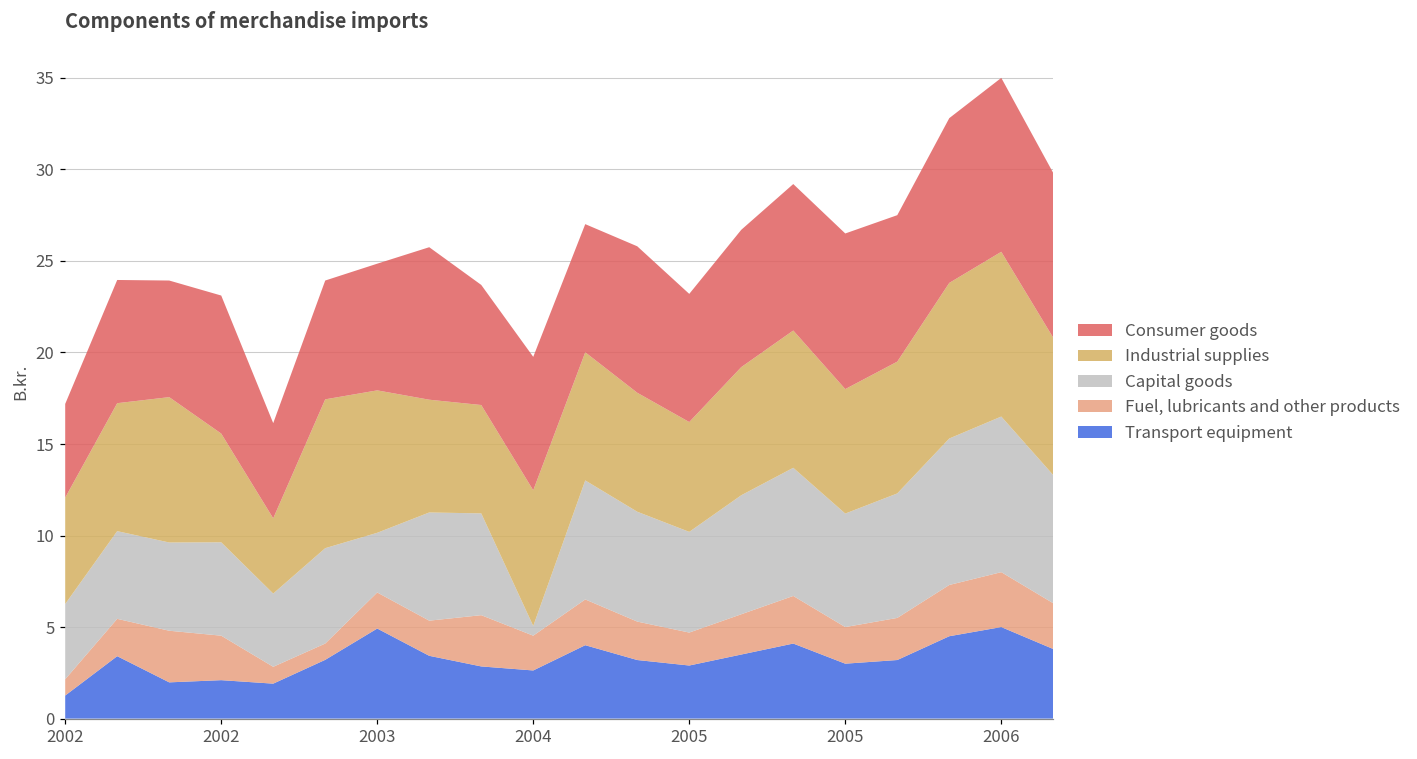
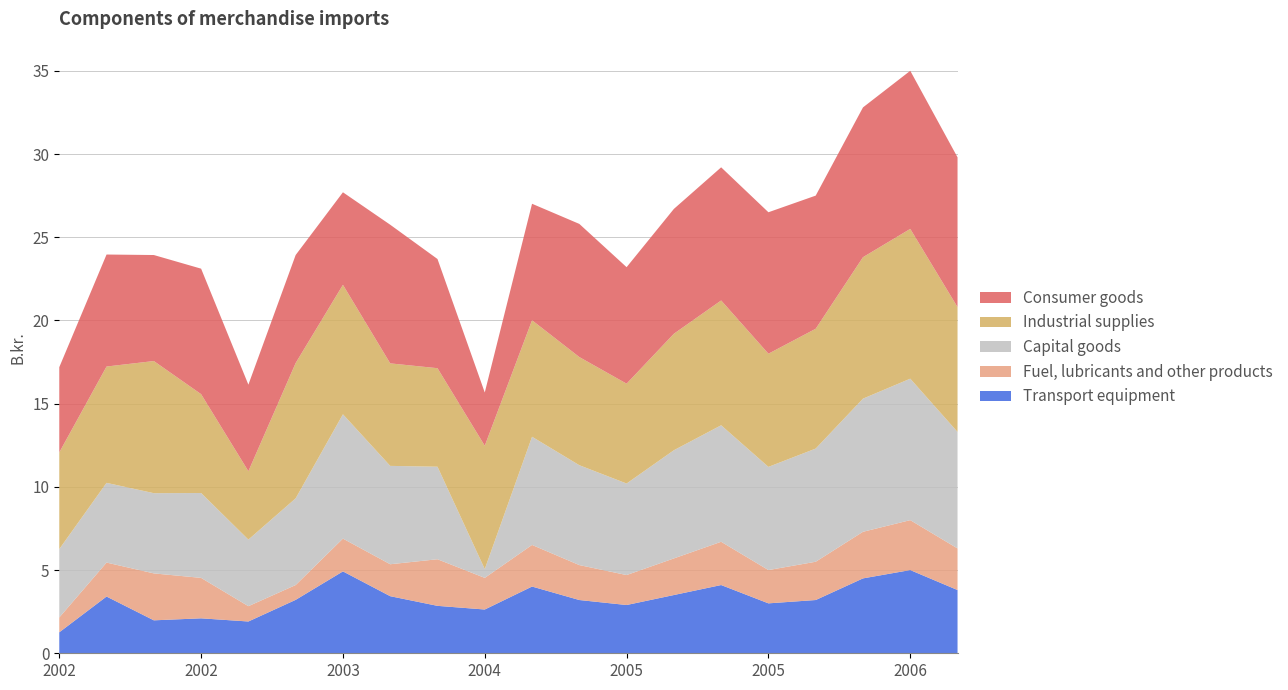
  {
    "Transport equipment": {
      "2003": 4.9,
      "2004": 2.6,
      "2006": 5.0
    },
    "Capital goods": {
-     "2003": 3.3,
+     "2003": 7.5,
      "2004": 0.5,
      "2006": 8.5
    },
    "Consumer goods": {
-     "2003": 6.9,
-     "2004": 7.3,
+     "2003": 5.6,
+     "2004": 3.2,
      "2006": 9.5
    }
  }
